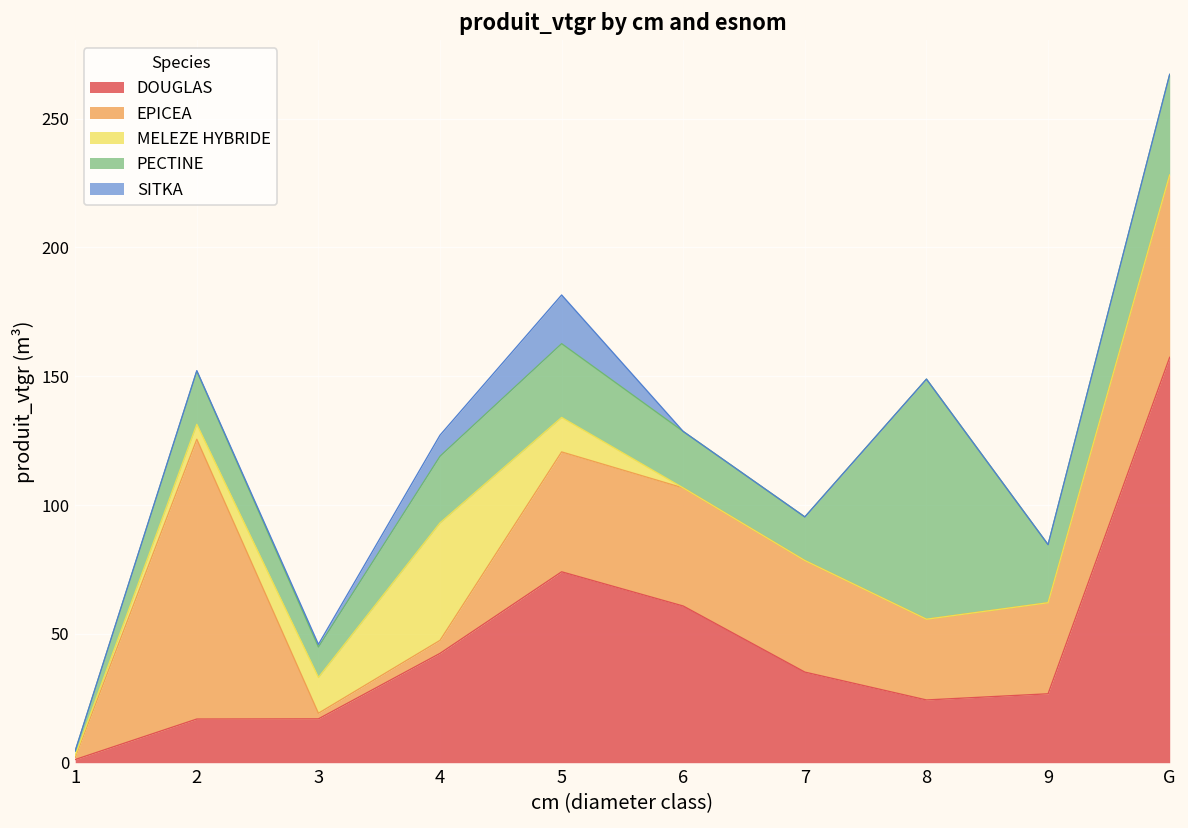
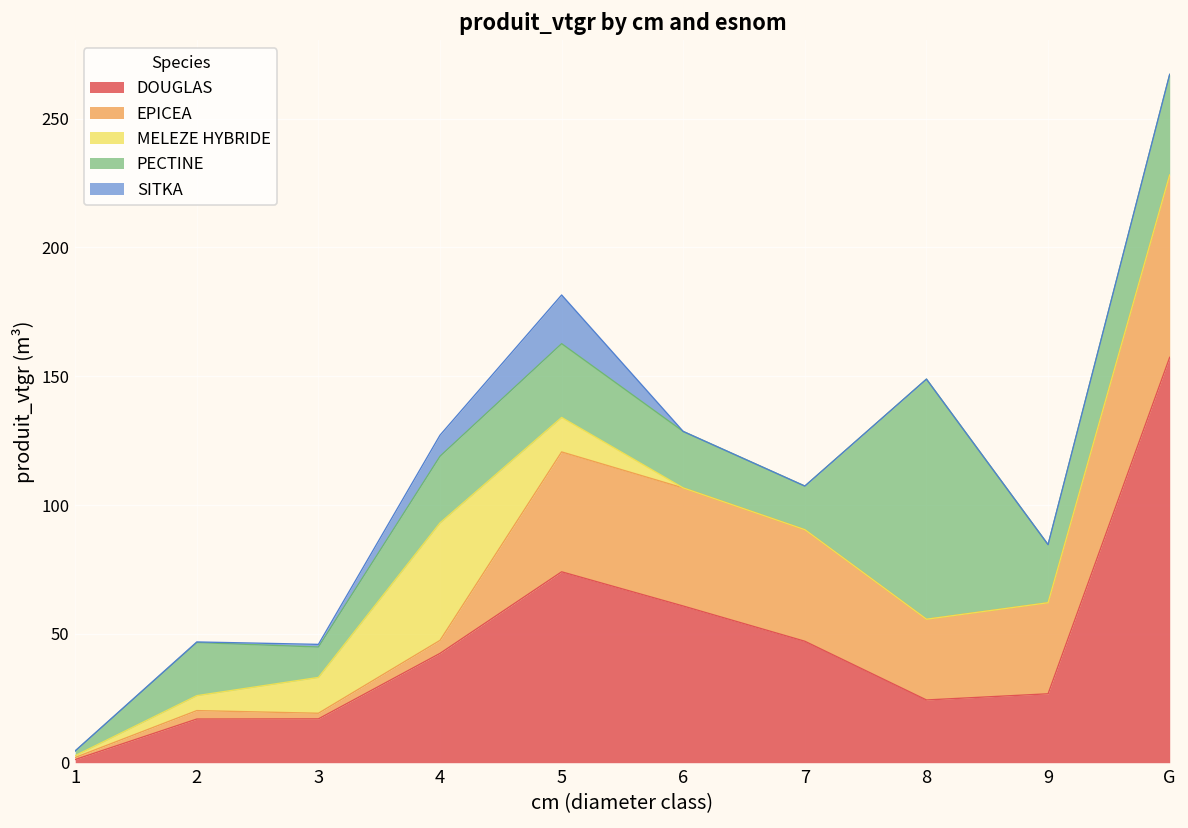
  {
    "DOUGLAS": {
      "2": 17,
      "3": 17,
      "4": 42,
      "5": 74,
      "6": 61,
-     "7": 35,
+     "7": 47,
      "8": 24,
      "9": 27,
      "G": 157
    },
    "EPICEA": {
-     "2": 109,
+     "2": 3,
      "3": 2,
      "4": 5,
      "5": 47
    },
    "MELEZE HYBRIDE": {
      "2": 6,
      "3": 14,
      "4": 46,
      "5": 13
    },
    "PECTINE": {
      "4": 26,
      "5": 29
    },
    "SITKA": {
      "4": 8,
      "5": 19
    }
  }
